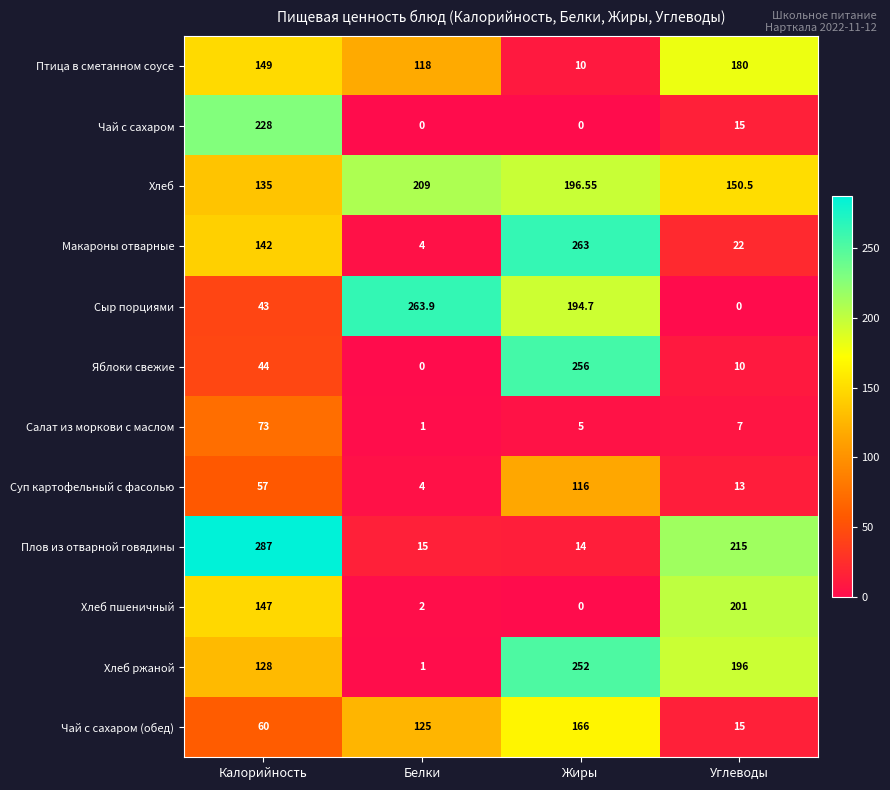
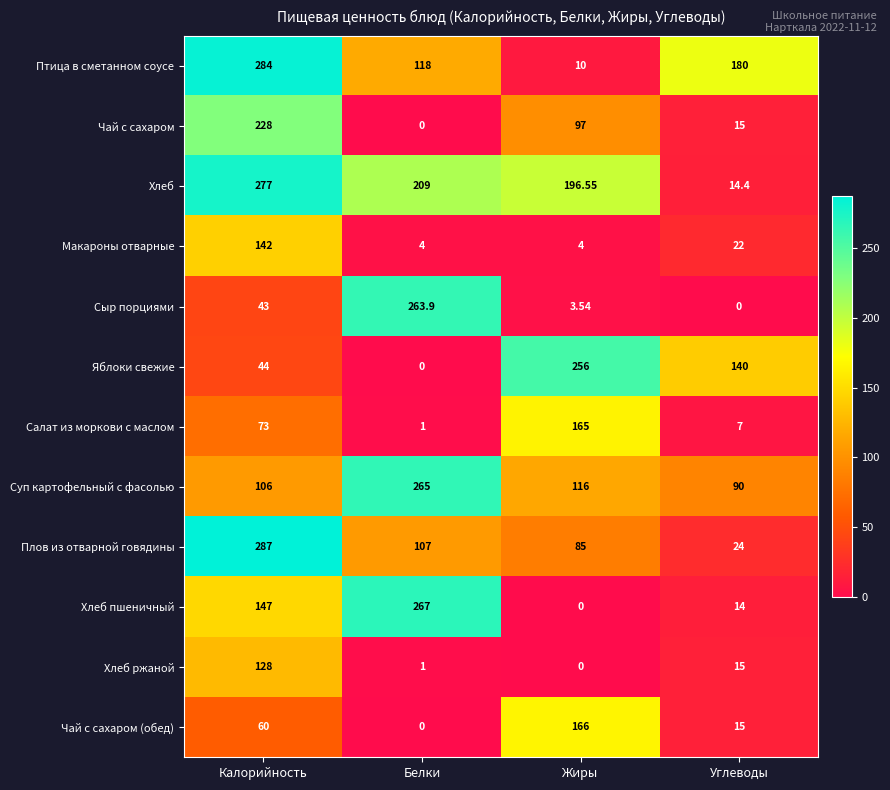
  {
    "Птица в сметанном соусе": {
-     "Калорийность": 149,
+     "Калорийность": 284,
      "Белки": 118,
      "Жиры": 10,
      "Углеводы": 180
    },
    "Чай с сахаром": {
      "Калорийность": 228,
      "Белки": 0,
-     "Жиры": 0,
+     "Жиры": 97,
      "Углеводы": 15
    },
    "Хлеб": {
-     "Калорийность": 135,
+     "Калорийность": 277,
      "Белки": 209,
      "Жиры": 196.55,
-     "Углеводы": 150.5
+     "Углеводы": 14.4
    },
    "Макароны отварные": {
      "Калорийность": 142,
      "Белки": 4,
-     "Жиры": 263,
+     "Жиры": 4,
      "Углеводы": 22
    },
    "Сыр порциями": {
      "Калорийность": 43,
      "Белки": 263.9,
-     "Жиры": 194.7,
+     "Жиры": 3.54,
      "Углеводы": 0
    },
    "Яблоки свежие": {
      "Калорийность": 44,
      "Белки": 0,
      "Жиры": 256,
-     "Углеводы": 10
+     "Углеводы": 140
    },
    "Салат из моркови с маслом": {
      "Калорийность": 73,
      "Белки": 1,
-     "Жиры": 5,
+     "Жиры": 165,
      "Углеводы": 7
    },
    "Суп картофельный с фасолью": {
-     "Калорийность": 57,
-     "Белки": 4,
+     "Калорийность": 106,
+     "Белки": 265,
      "Жиры": 116,
-     "Углеводы": 13
+     "Углеводы": 90
    },
    "Плов из отварной говядины": {
      "Калорийность": 287,
-     "Белки": 15,
-     "Жиры": 14,
-     "Углеводы": 215
+     "Белки": 107,
+     "Жиры": 85,
+     "Углеводы": 24
    },
    "Хлеб пшеничный": {
      "Калорийность": 147,
-     "Белки": 2,
+     "Белки": 267,
      "Жиры": 0,
-     "Углеводы": 201
+     "Углеводы": 14
    },
    "Хлеб ржаной": {
      "Калорийность": 128,
      "Белки": 1,
-     "Жиры": 252,
-     "Углеводы": 196
+     "Жиры": 0,
+     "Углеводы": 15
    },
    "Чай с сахаром (обед)": {
      "Калорийность": 60,
-     "Белки": 125,
+     "Белки": 0,
      "Жиры": 166,
      "Углеводы": 15
    }
  }
